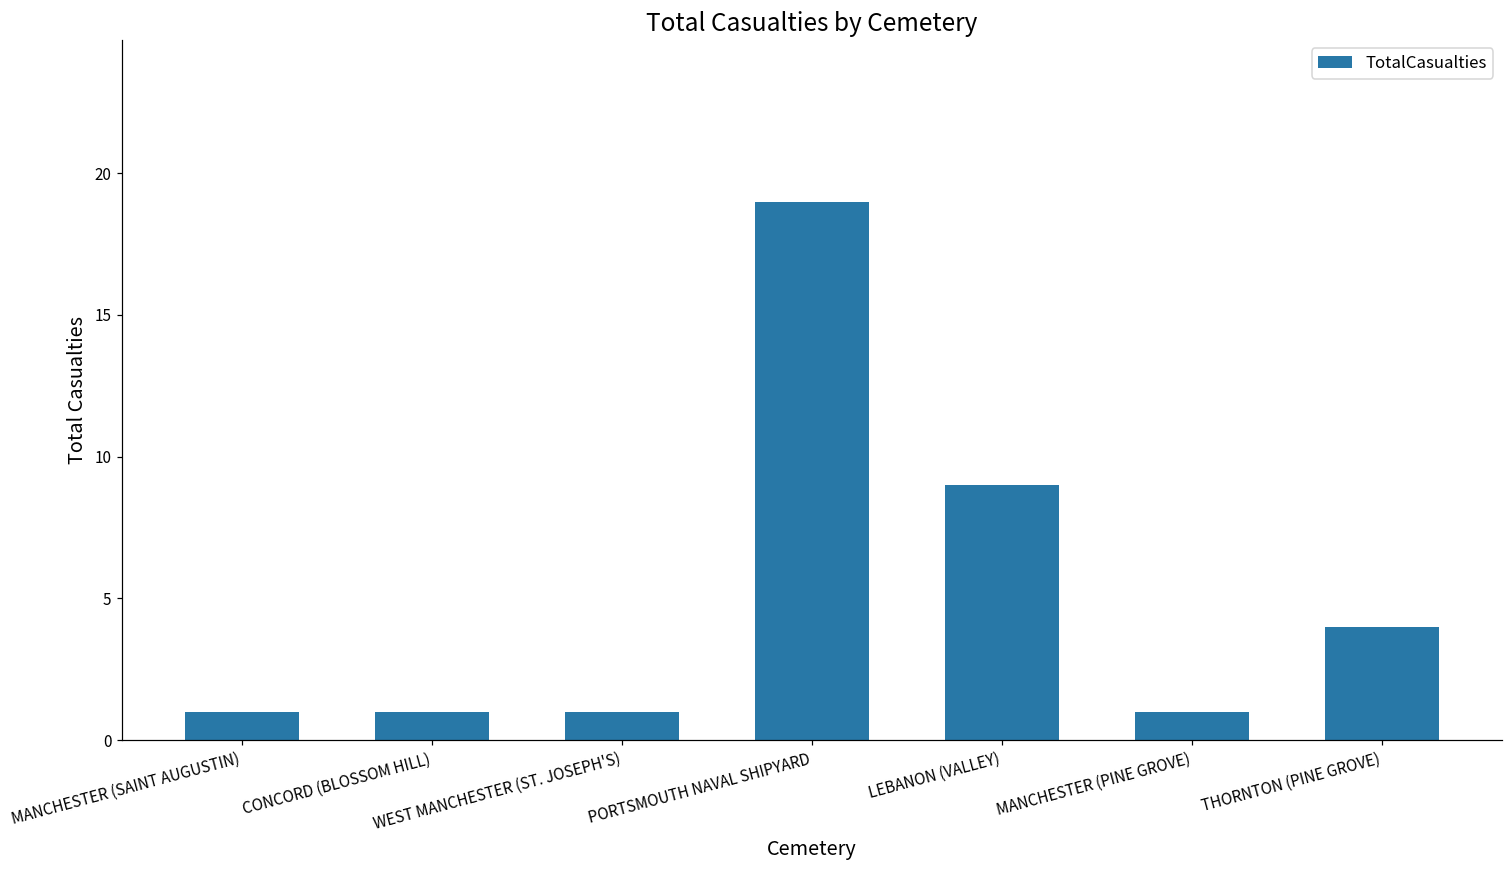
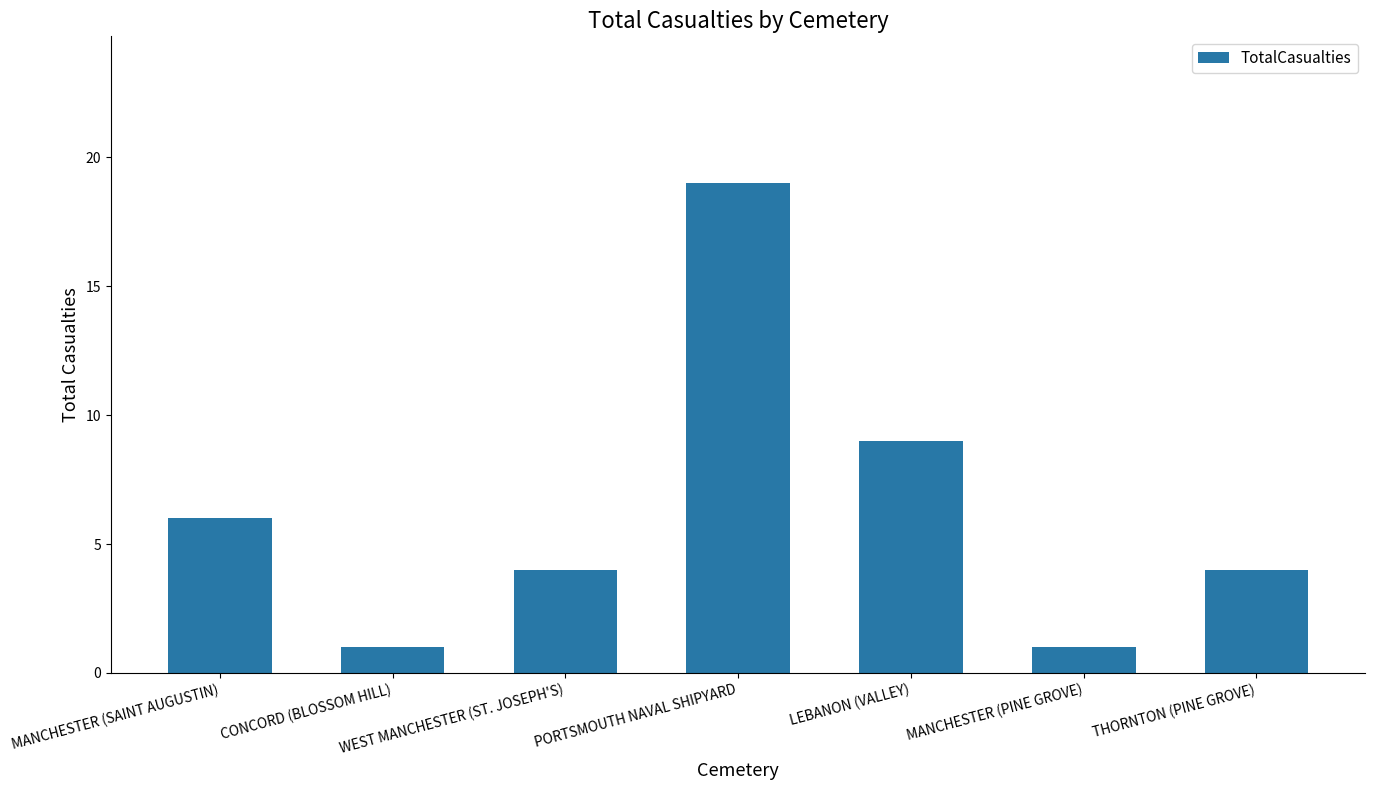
  {
-   "MANCHESTER (SAINT AUGUSTIN)": 1,
+   "MANCHESTER (SAINT AUGUSTIN)": 6,
    "CONCORD (BLOSSOM HILL)": 1,
-   "WEST MANCHESTER (ST. JOSEPH'S)": 1,
+   "WEST MANCHESTER (ST. JOSEPH'S)": 4,
    "PORTSMOUTH NAVAL SHIPYARD": 19,
    "LEBANON (VALLEY)": 9,
    "MANCHESTER (PINE GROVE)": 1,
    "THORNTON (PINE GROVE)": 4
  }
